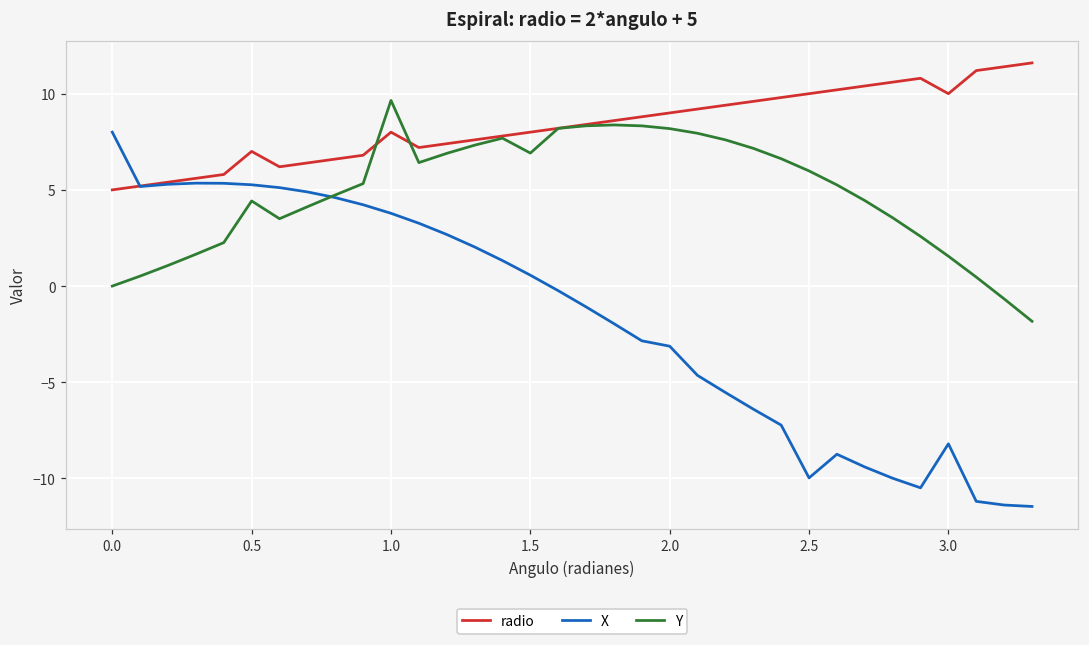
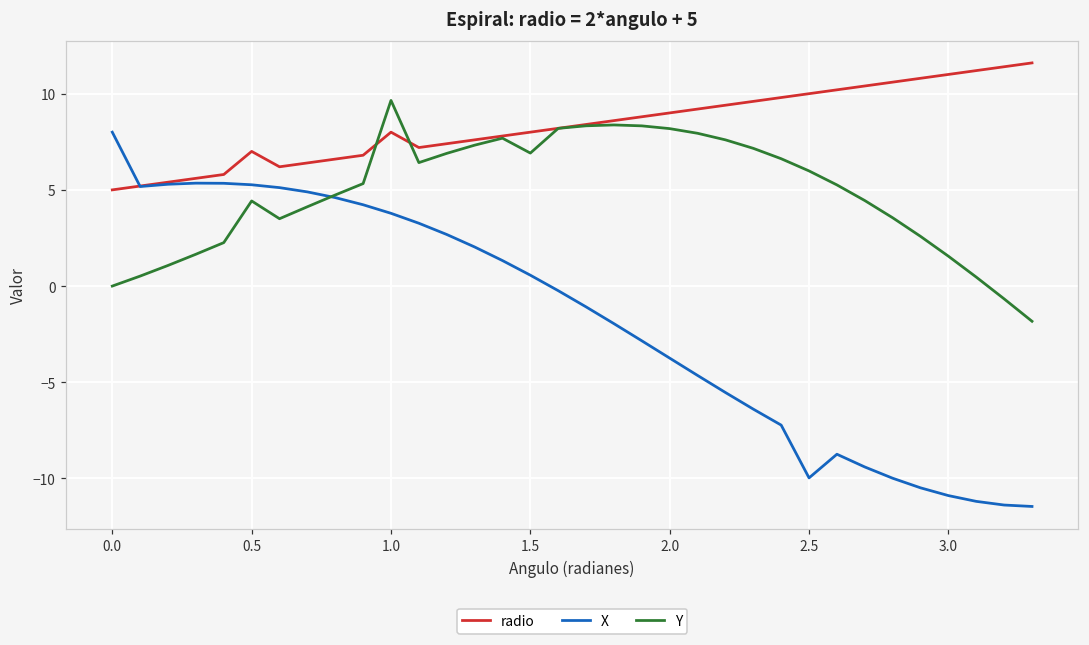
  {
    "radio": {
      "0.0": 5,
      "0.5": 7,
      "1.0": 8,
      "1.5": 8,
      "2.0": 9,
      "2.5": 10,
-     "3.0": 10
+     "3.0": 11
    },
    "X": {
      "0.0": 8.0,
      "0.5": 5.3,
      "1.0": 3.8,
      "1.5": 0.6,
-     "2.0": -3.1,
+     "2.0": -3.7,
      "2.5": -10.0,
-     "3.0": -8.2
+     "3.0": -10.9
    },
    "Y": {
      "0.0": 0.0,
      "0.5": 4.4,
      "1.0": 9.6,
      "1.5": 6.9,
      "2.0": 8.2,
      "2.5": 6.0,
      "3.0": 1.6
    }
  }
